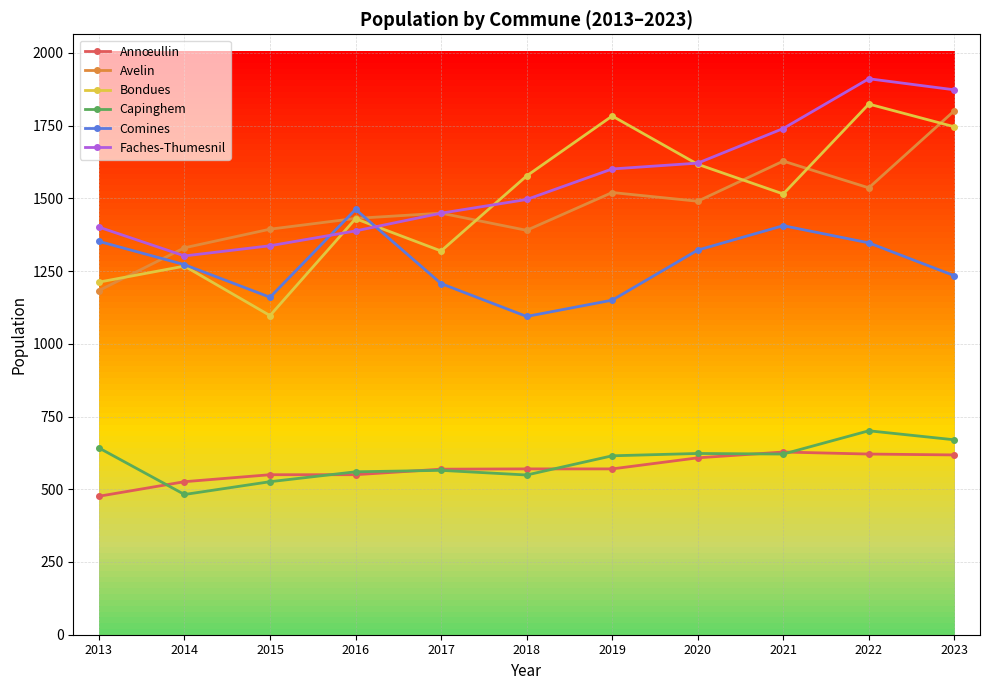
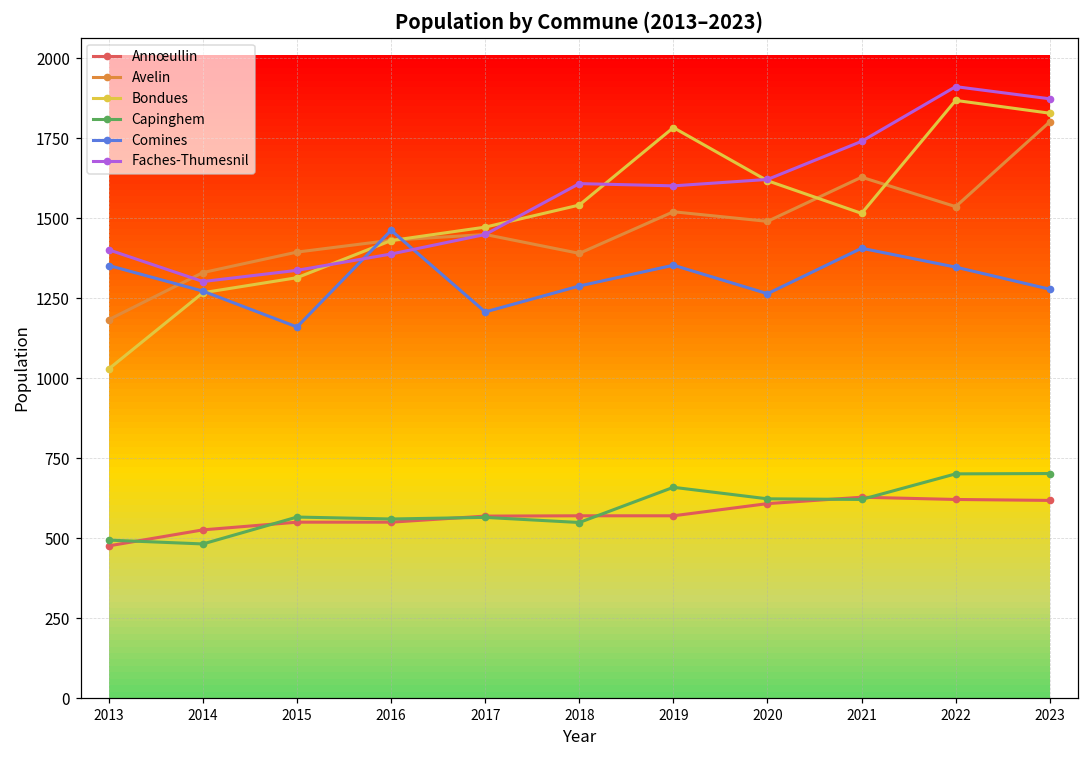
  {
    "Bondues": {
-     "2013": 1210,
-     "2015": 1100,
-     "2017": 1320,
-     "2018": 1580,
+     "2013": 1030,
+     "2015": 1310,
+     "2017": 1470,
+     "2018": 1540,
      "2019": 1780,
      "2021": 1520,
-     "2022": 1820,
-     "2023": 1750
+     "2022": 1870,
+     "2023": 1830
    },
    "Capinghem": {
-     "2013": 640,
+     "2013": 490,
      "2014": 480,
-     "2015": 530,
+     "2015": 570,
      "2016": 560,
      "2018": 550,
-     "2019": 620,
+     "2019": 660,
      "2020": 620,
      "2022": 700,
-     "2023": 670
+     "2023": 700
    },
    "Comines": {
      "2013": 1350,
      "2015": 1160,
      "2016": 1460,
      "2017": 1210,
-     "2018": 1090,
-     "2019": 1150,
-     "2020": 1320,
+     "2018": 1290,
+     "2019": 1350,
+     "2020": 1260,
      "2021": 1410,
      "2022": 1350,
-     "2023": 1230
+     "2023": 1280
    },
    "Faches-Thumesnil": {
      "2013": 1400,
      "2014": 1300,
      "2015": 1340,
      "2016": 1390,
-     "2018": 1500,
+     "2018": 1610,
      "2019": 1600,
      "2021": 1740,
      "2022": 1910,
      "2023": 1870
    }
  }
